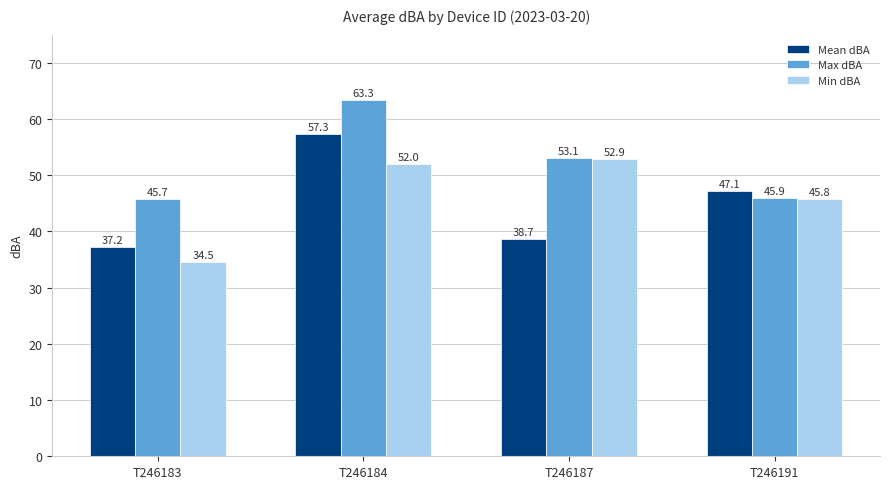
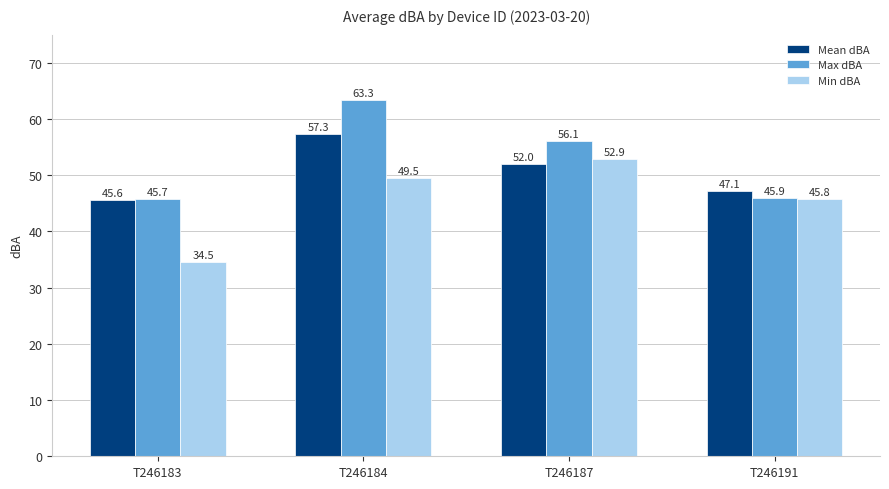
  {
    "Mean dBA": {
-     "T246183": 37.2,
+     "T246183": 45.6,
      "T246184": 57.3,
-     "T246187": 38.7,
+     "T246187": 52.0,
      "T246191": 47.1
    },
    "Max dBA": {
      "T246183": 45.7,
      "T246184": 63.3,
-     "T246187": 53.1,
+     "T246187": 56.1,
      "T246191": 45.9
    },
    "Min dBA": {
      "T246183": 34.5,
-     "T246184": 52.0,
+     "T246184": 49.5,
      "T246187": 52.9,
      "T246191": 45.8
    }
  }
